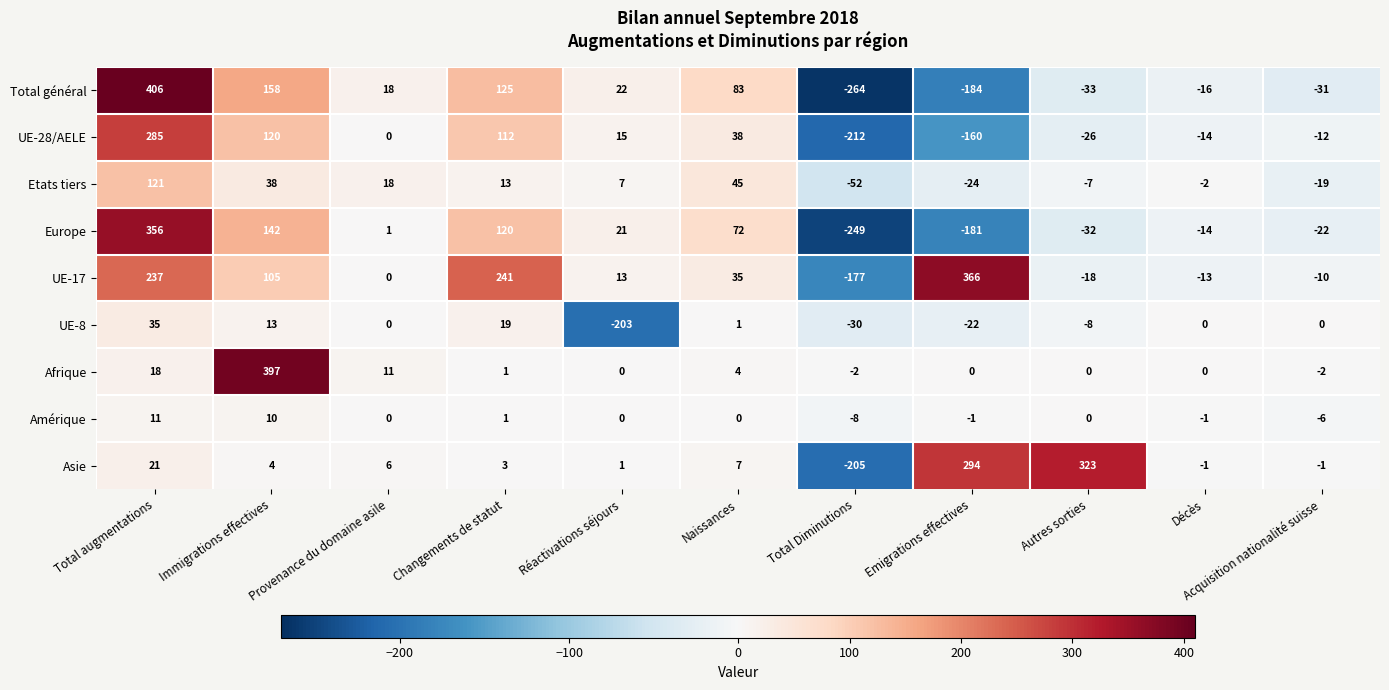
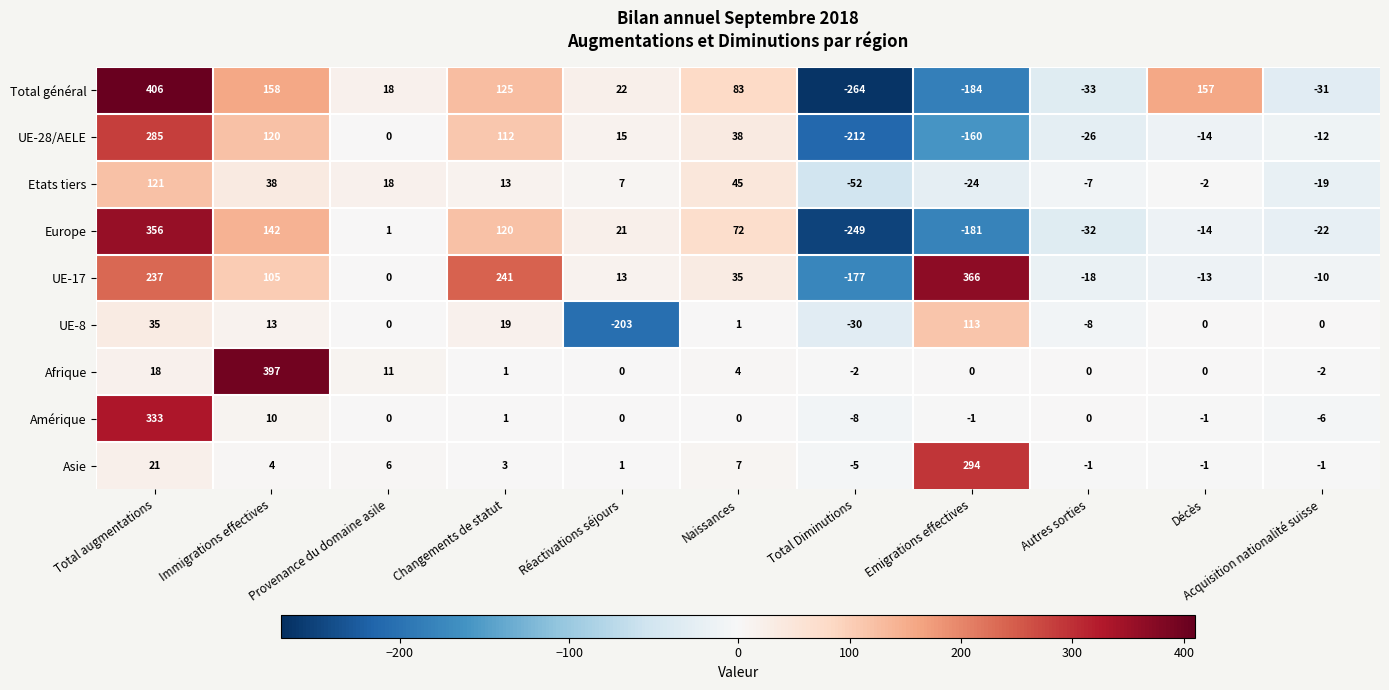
  {
    "Total général": {
      "Total augmentations": 406,
      "Immigrations effectives": 158,
      "Provenance du domaine asile": 18,
      "Changements de statut": 125,
      "Réactivations séjours": 22,
      "Naissances": 83,
      "Total Diminutions": -264,
      "Emigrations effectives": -184,
      "Autres sorties": -33,
-     "Décès": -16,
+     "Décès": 157,
      "Acquisition nationalité suisse": -31
    },
    "UE-28/AELE": {
      "Total augmentations": 285,
      "Immigrations effectives": 120,
      "Provenance du domaine asile": 0,
      "Changements de statut": 112,
      "Réactivations séjours": 15,
      "Naissances": 38,
      "Total Diminutions": -212,
      "Emigrations effectives": -160,
      "Autres sorties": -26,
      "Décès": -14,
      "Acquisition nationalité suisse": -12
    },
    "Etats tiers": {
      "Total augmentations": 121,
      "Immigrations effectives": 38,
      "Provenance du domaine asile": 18,
      "Changements de statut": 13,
      "Réactivations séjours": 7,
      "Naissances": 45,
      "Total Diminutions": -52,
      "Emigrations effectives": -24,
      "Autres sorties": -7,
      "Décès": -2,
      "Acquisition nationalité suisse": -19
    },
    "Europe": {
      "Total augmentations": 356,
      "Immigrations effectives": 142,
      "Provenance du domaine asile": 1,
      "Changements de statut": 120,
      "Réactivations séjours": 21,
      "Naissances": 72,
      "Total Diminutions": -249,
      "Emigrations effectives": -181,
      "Autres sorties": -32,
      "Décès": -14,
      "Acquisition nationalité suisse": -22
    },
    "UE-17": {
      "Total augmentations": 237,
      "Immigrations effectives": 105,
      "Provenance du domaine asile": 0,
      "Changements de statut": 241,
      "Réactivations séjours": 13,
      "Naissances": 35,
      "Total Diminutions": -177,
      "Emigrations effectives": 366,
      "Autres sorties": -18,
      "Décès": -13,
      "Acquisition nationalité suisse": -10
    },
    "UE-8": {
      "Total augmentations": 35,
      "Immigrations effectives": 13,
      "Provenance du domaine asile": 0,
      "Changements de statut": 19,
      "Réactivations séjours": -203,
      "Naissances": 1,
      "Total Diminutions": -30,
-     "Emigrations effectives": -22,
+     "Emigrations effectives": 113,
      "Autres sorties": -8,
      "Décès": 0,
      "Acquisition nationalité suisse": 0
    },
    "Afrique": {
      "Total augmentations": 18,
      "Immigrations effectives": 397,
      "Provenance du domaine asile": 11,
      "Changements de statut": 1,
      "Réactivations séjours": 0,
      "Naissances": 4,
      "Total Diminutions": -2,
      "Emigrations effectives": 0,
      "Autres sorties": 0,
      "Décès": 0,
      "Acquisition nationalité suisse": -2
    },
    "Amérique": {
-     "Total augmentations": 11,
+     "Total augmentations": 333,
      "Immigrations effectives": 10,
      "Provenance du domaine asile": 0,
      "Changements de statut": 1,
      "Réactivations séjours": 0,
      "Naissances": 0,
      "Total Diminutions": -8,
      "Emigrations effectives": -1,
      "Autres sorties": 0,
      "Décès": -1,
      "Acquisition nationalité suisse": -6
    },
    "Asie": {
      "Total augmentations": 21,
      "Immigrations effectives": 4,
      "Provenance du domaine asile": 6,
      "Changements de statut": 3,
      "Réactivations séjours": 1,
      "Naissances": 7,
-     "Total Diminutions": -205,
+     "Total Diminutions": -5,
      "Emigrations effectives": 294,
-     "Autres sorties": 323,
+     "Autres sorties": -1,
      "Décès": -1,
      "Acquisition nationalité suisse": -1
    }
  }
